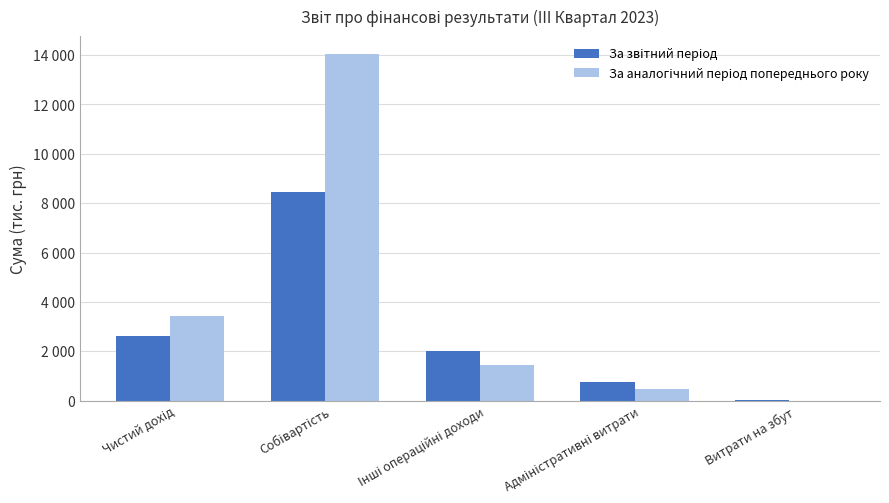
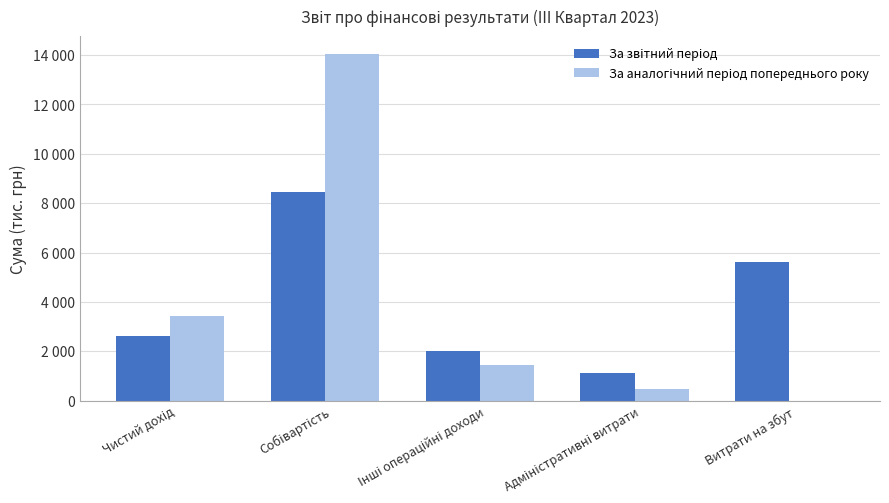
  {
    "За звітний період": {
      "Чистий дохід": 2600,
      "Собівартість": 8400,
      "Інші операційні доходи": 2000,
-     "Адміністративні витрати": 700,
-     "Витрати на збут": 0
+     "Адміністративні витрати": 1100,
+     "Витрати на збут": 5600
    },
    "За аналогічний період попереднього року": {
      "Чистий дохід": 3400,
      "Собівартість": 14100,
      "Інші операційні доходи": 1500,
      "Адміністративні витрати": 500,
      "Витрати на збут": 0
    }
  }
